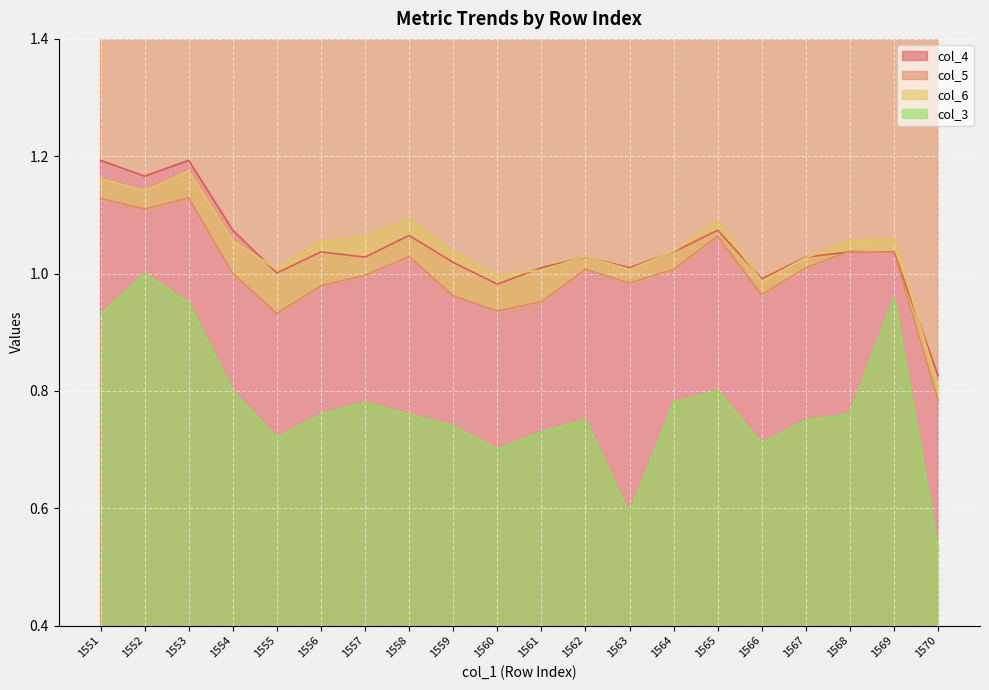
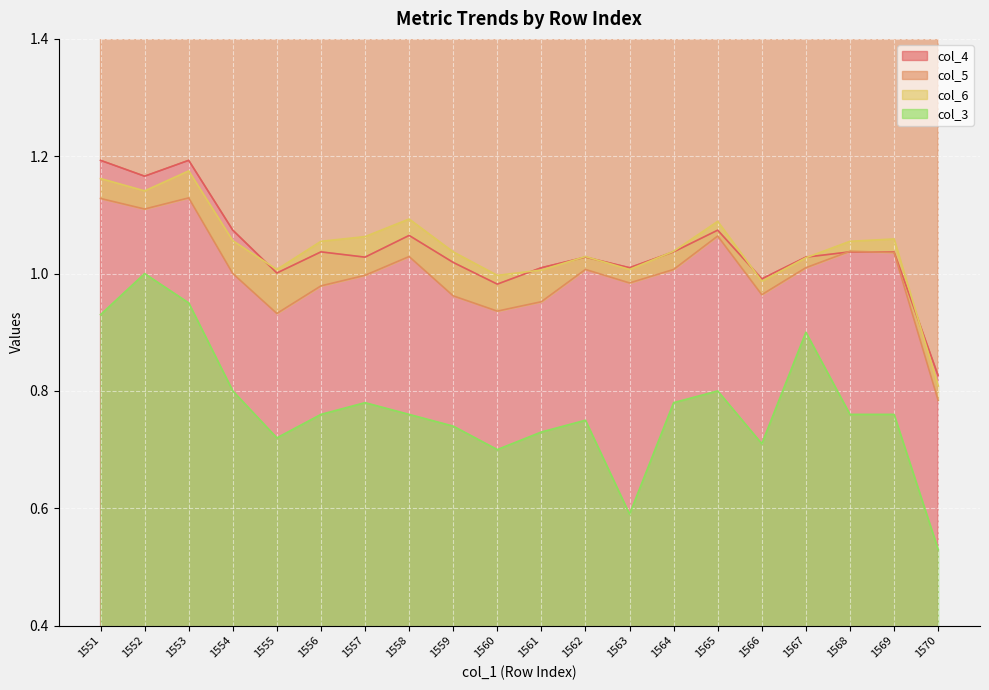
  {
    "col_3": {
      "1551": 0.93,
      "1552": 1.00,
      "1553": 0.95,
      "1554": 0.80,
      "1555": 0.72,
      "1556": 0.76,
      "1557": 0.78,
      "1558": 0.76,
      "1559": 0.74,
      "1560": 0.70,
      "1561": 0.73,
      "1562": 0.75,
      "1563": 0.59,
      "1564": 0.78,
      "1565": 0.80,
      "1566": 0.71,
-     "1567": 0.75,
+     "1567": 0.90,
      "1568": 0.76,
-     "1569": 0.96,
+     "1569": 0.76,
      "1570": 0.53
    }
  }
